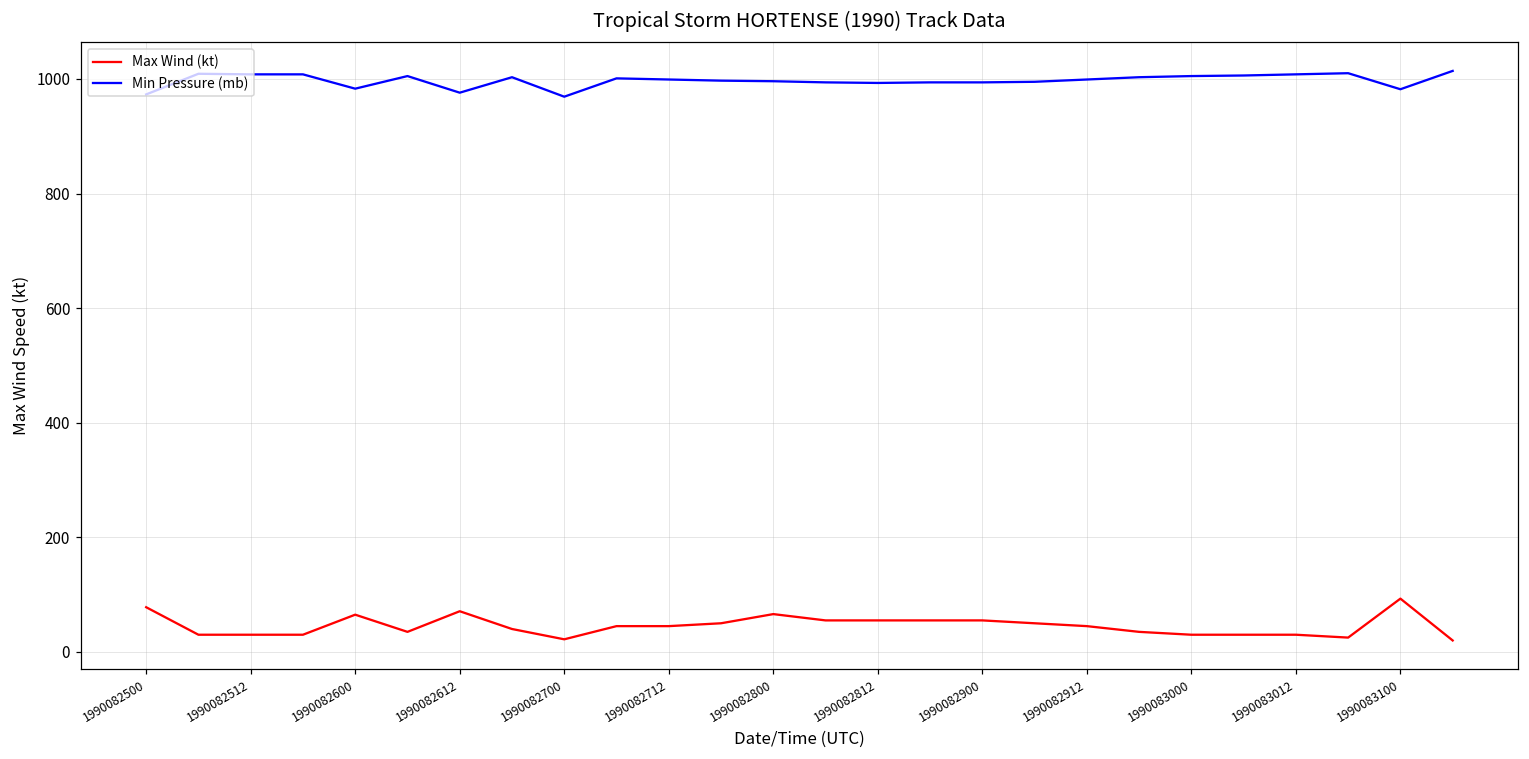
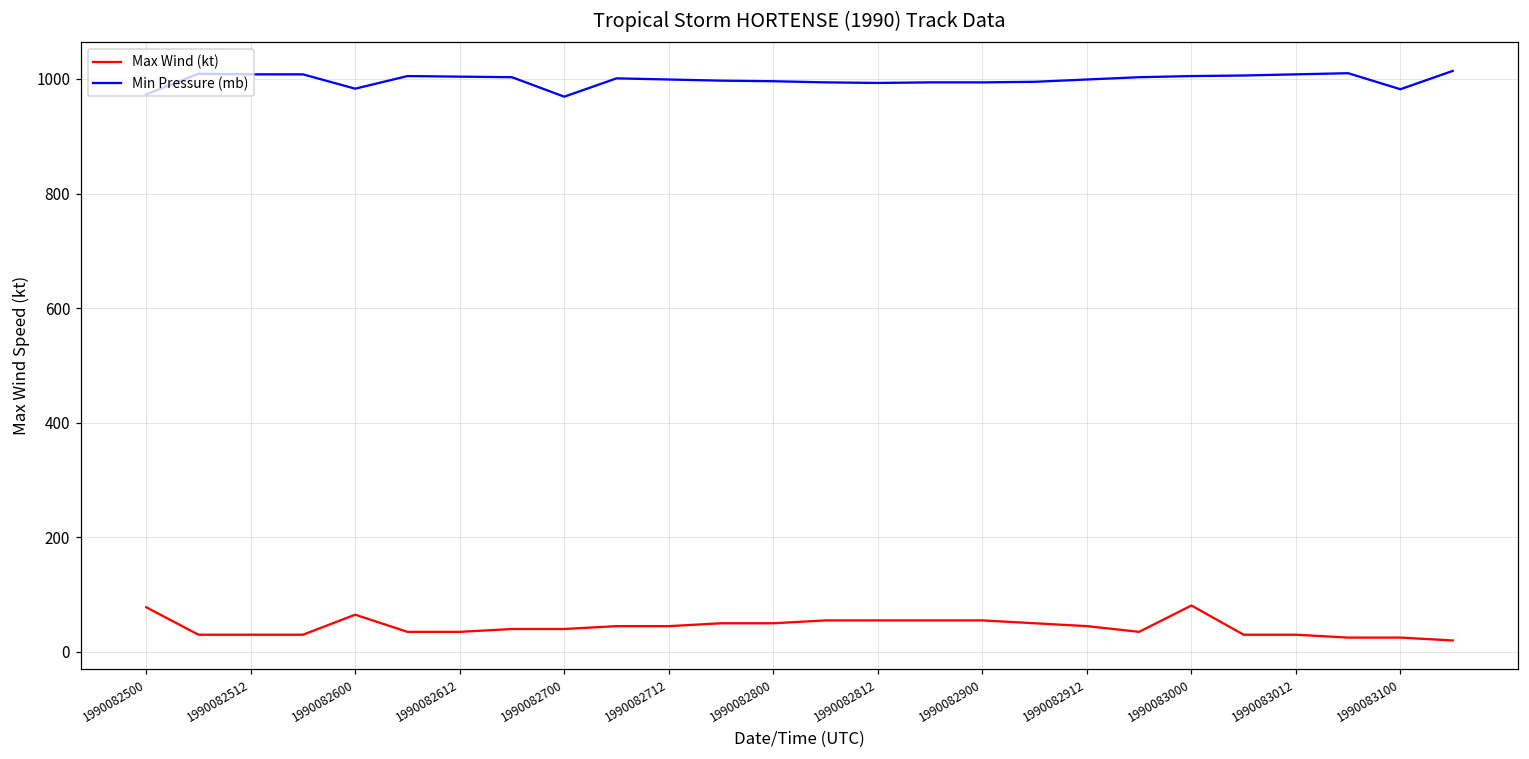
  {
    "Max Wind (kt)": {
      "1990082500": 80,
      "1990082512": 30,
      "1990082600": 70,
-     "1990082612": 70,
-     "1990082700": 20,
+     "1990082612": 40,
+     "1990082700": 40,
      "1990082712": 50,
-     "1990082800": 70,
+     "1990082800": 50,
      "1990082812": 60,
      "1990082900": 60,
      "1990082912": 50,
-     "1990083000": 30,
+     "1990083000": 80,
      "1990083012": 30,
-     "1990083100": 90
+     "1990083100": 30
    },
    "Min Pressure (mb)": {
      "1990082600": 980,
-     "1990082612": 980,
+     "1990082612": 1000,
      "1990082700": 970,
      "1990082712": 1000,
      "1990082800": 1000,
      "1990082812": 990,
      "1990082900": 990,
      "1990082912": 1000,
      "1990083000": 1010,
      "1990083012": 1010,
      "1990083100": 980
    }
  }
